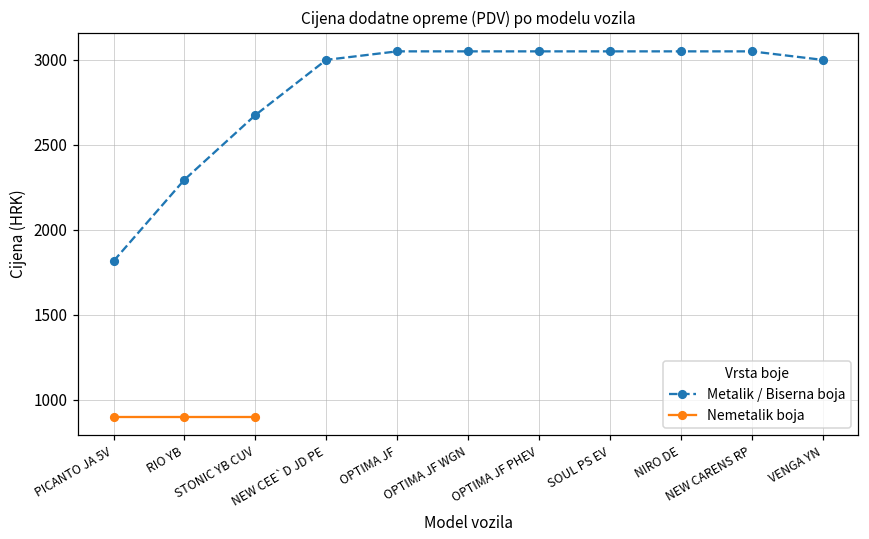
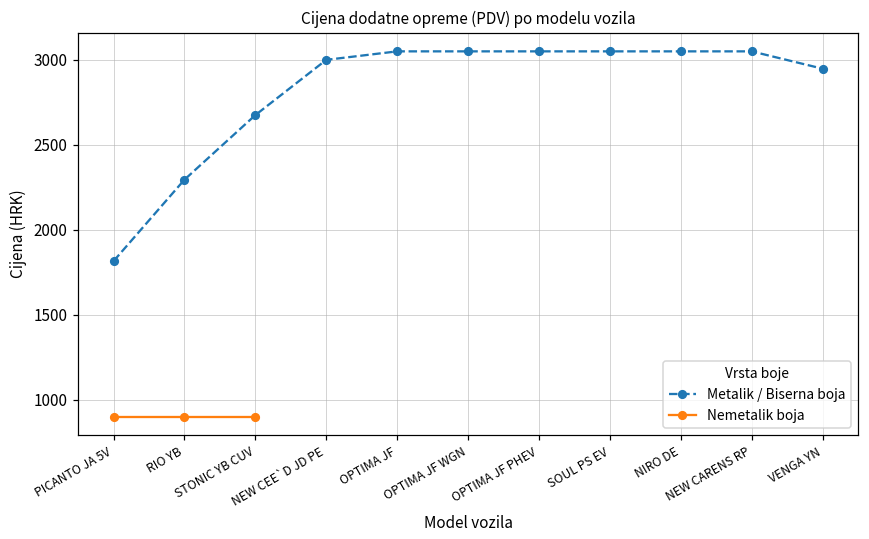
  {
    "Metalik / Biserna boja": {
      "PICANTO JA 5V": 1820,
      "RIO YB": 2300,
      "STONIC YB CUV": 2680,
      "NEW CEE`D JD PE": 3000,
      "OPTIMA JF": 3050,
      "OPTIMA JF WGN": 3050,
      "OPTIMA JF PHEV": 3050,
      "SOUL PS EV": 3050,
      "NIRO DE": 3050,
      "NEW CARENS RP": 3050,
-     "VENGA YN": 3000
+     "VENGA YN": 2950
    },
    "Nemetalik boja": {
      "PICANTO JA 5V": 900,
      "RIO YB": 900,
      "STONIC YB CUV": 900
    }
  }
